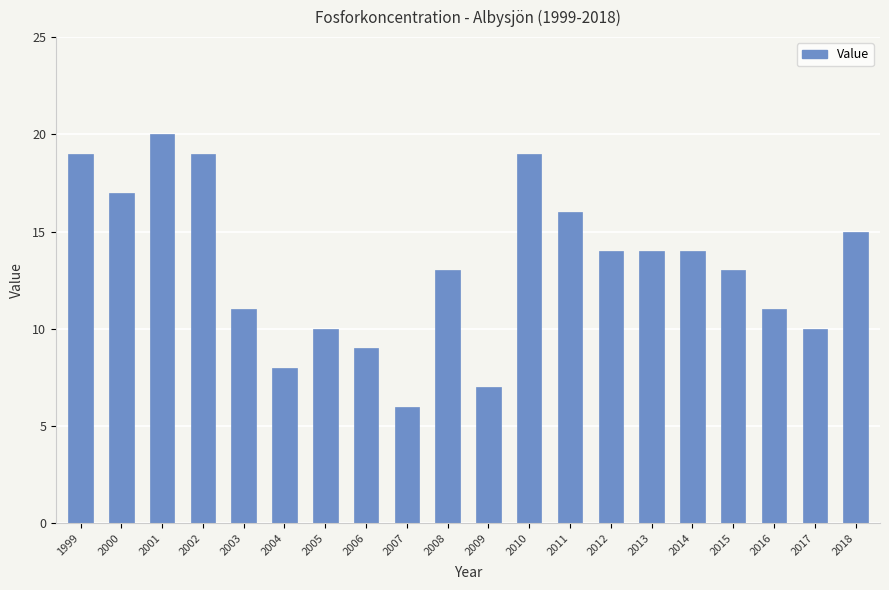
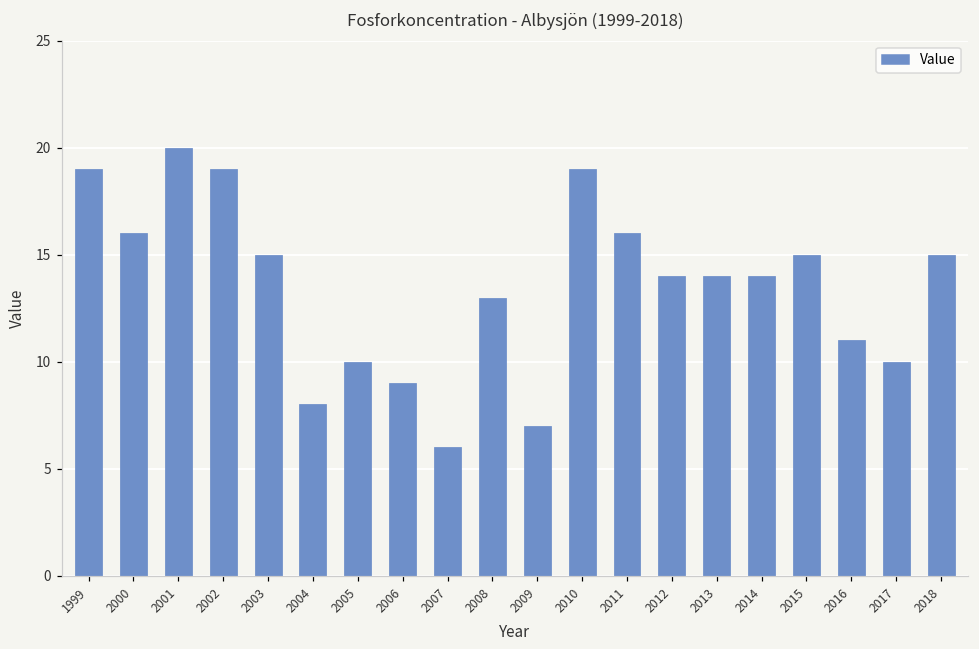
  {
    "1999": 19,
-   "2000": 17,
+   "2000": 16,
    "2001": 20,
    "2002": 19,
-   "2003": 11,
+   "2003": 15,
    "2004": 8,
    "2005": 10,
    "2006": 9,
    "2007": 6,
    "2008": 13,
    "2009": 7,
    "2010": 19,
    "2011": 16,
    "2012": 14,
    "2013": 14,
    "2014": 14,
-   "2015": 13,
+   "2015": 15,
    "2016": 11,
    "2017": 10,
    "2018": 15
  }
